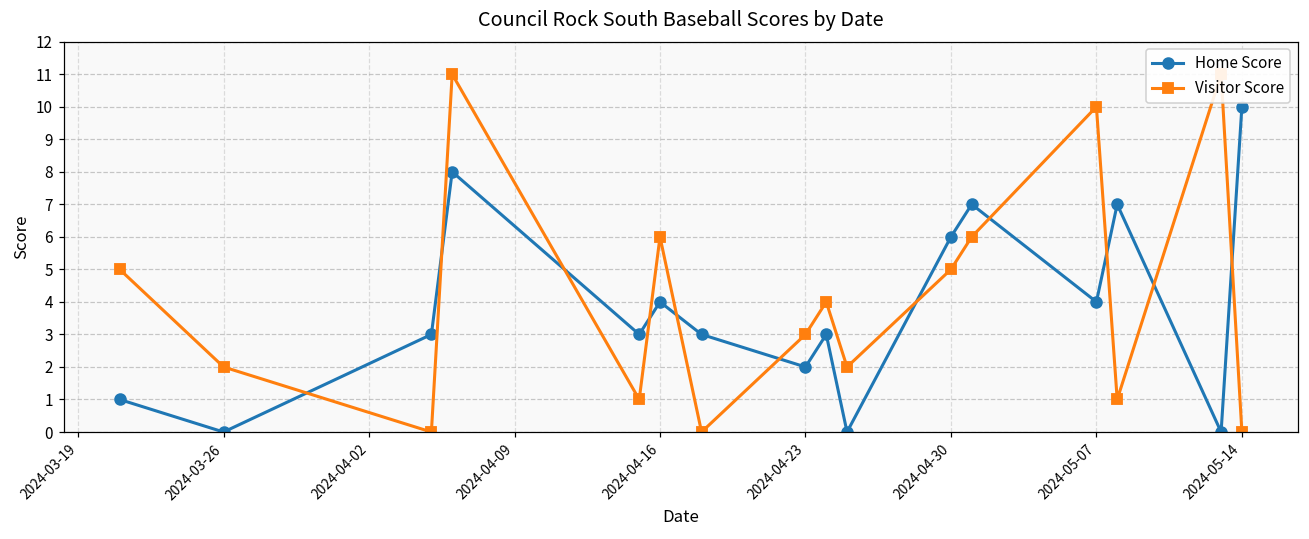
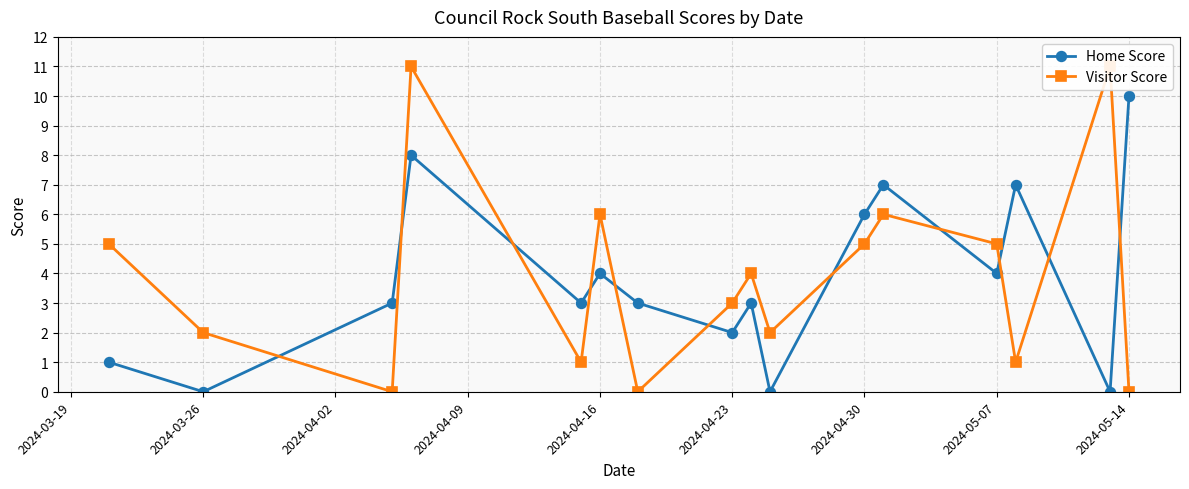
  {
    "Home Score": {
      "2024-03-26": 0,
      "2024-04-16": 4,
      "2024-04-23": 2,
      "2024-04-30": 6,
      "2024-05-07": 4,
      "2024-05-14": 10
    },
    "Visitor Score": {
      "2024-03-26": 2,
      "2024-04-16": 6,
      "2024-04-23": 3,
      "2024-04-30": 5,
-     "2024-05-07": 10,
+     "2024-05-07": 5,
      "2024-05-14": 0
    }
  }
